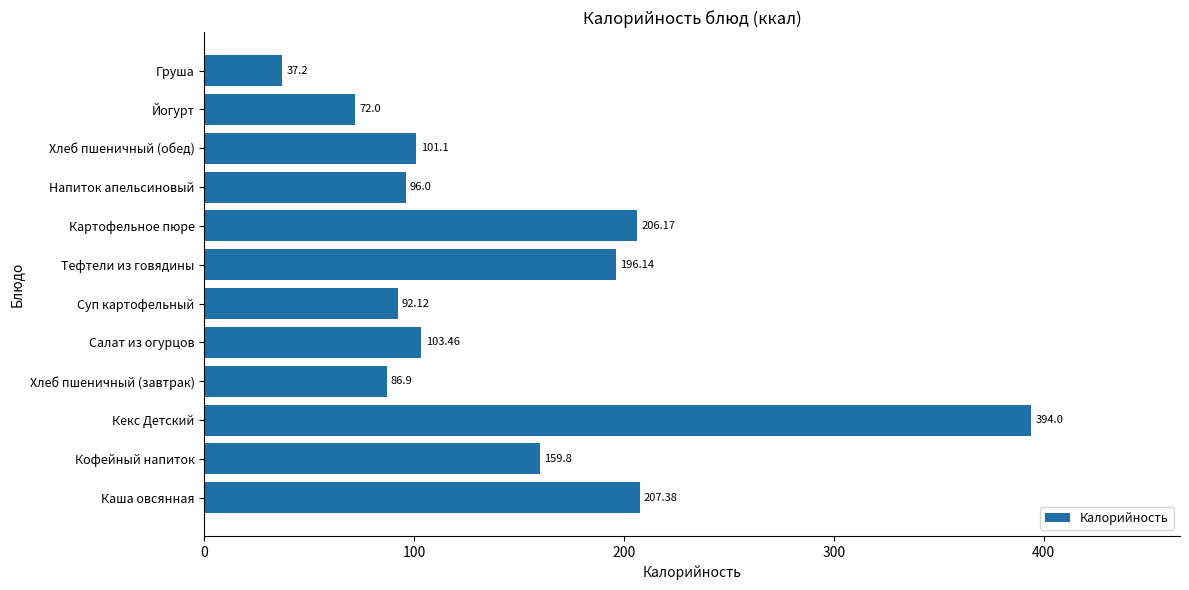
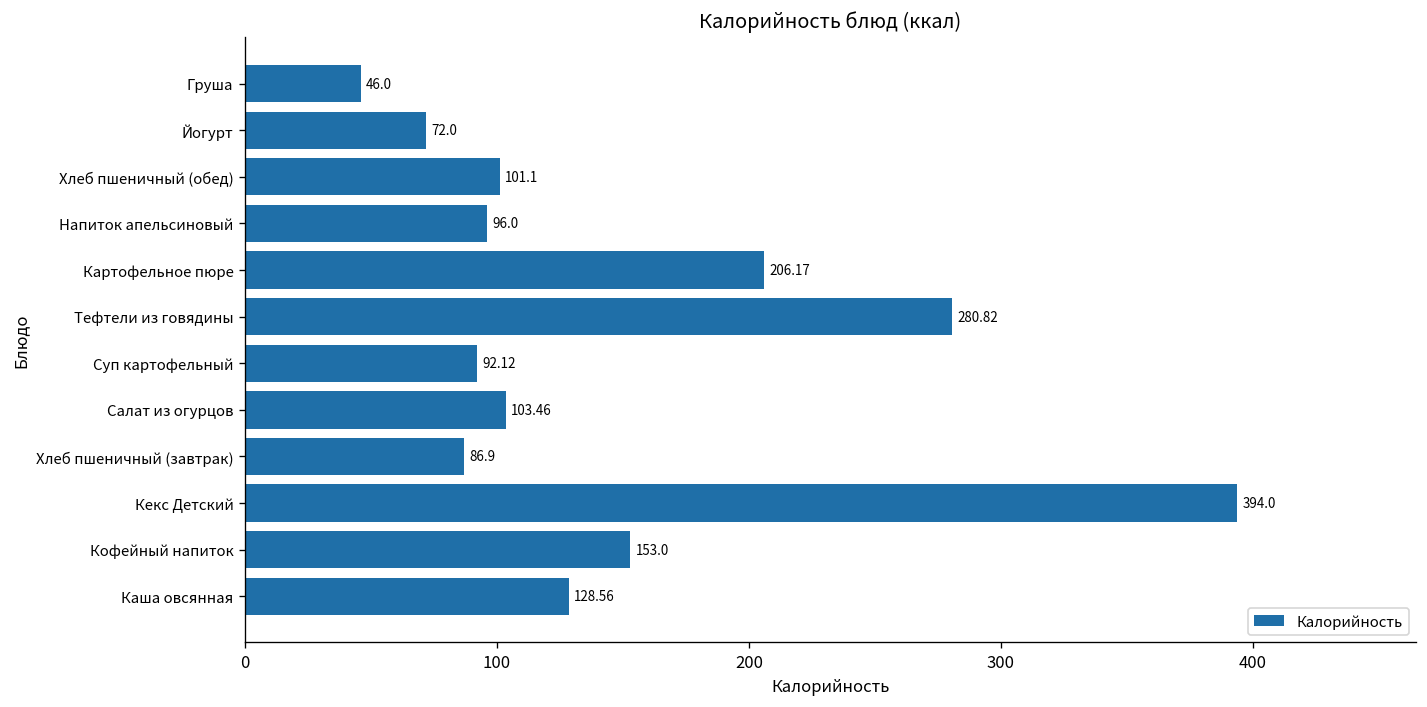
  {
-   "Груша": 37.2,
+   "Груша": 46.0,
    "Йогурт": 72.0,
    "Хлеб пшеничный (обед)": 101.1,
    "Напиток апельсиновый": 96.0,
    "Картофельное пюре": 206.17,
-   "Тефтели из говядины": 196.14,
+   "Тефтели из говядины": 280.82,
    "Суп картофельный": 92.12,
    "Салат из огурцов": 103.46,
    "Хлеб пшеничный (завтрак)": 86.9,
    "Кекс Детский": 394.0,
-   "Кофейный напиток": 159.8,
-   "Каша овсянная": 207.38
+   "Кофейный напиток": 153.0,
+   "Каша овсянная": 128.56
  }
